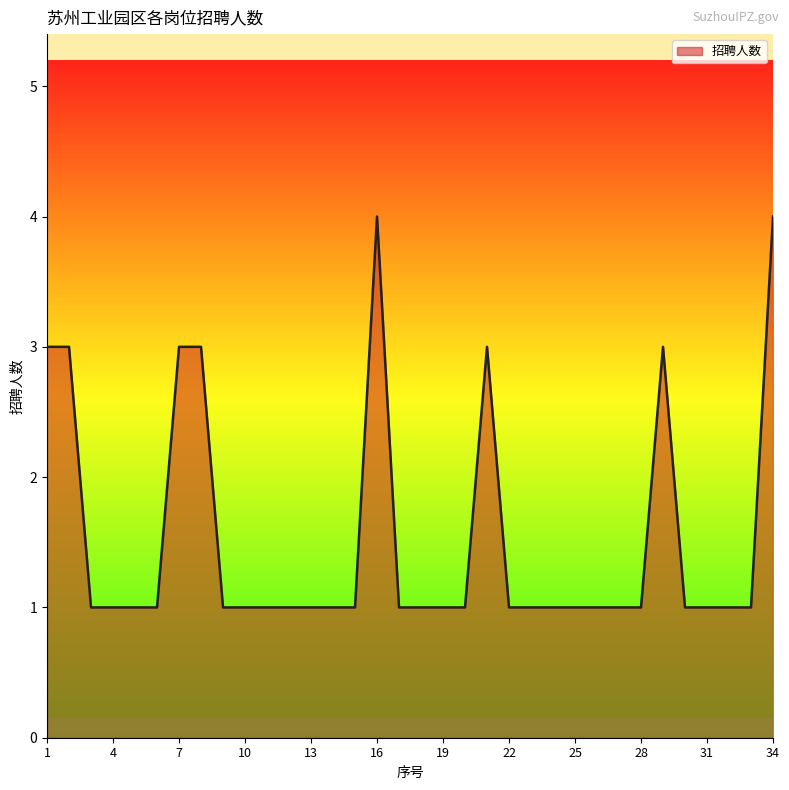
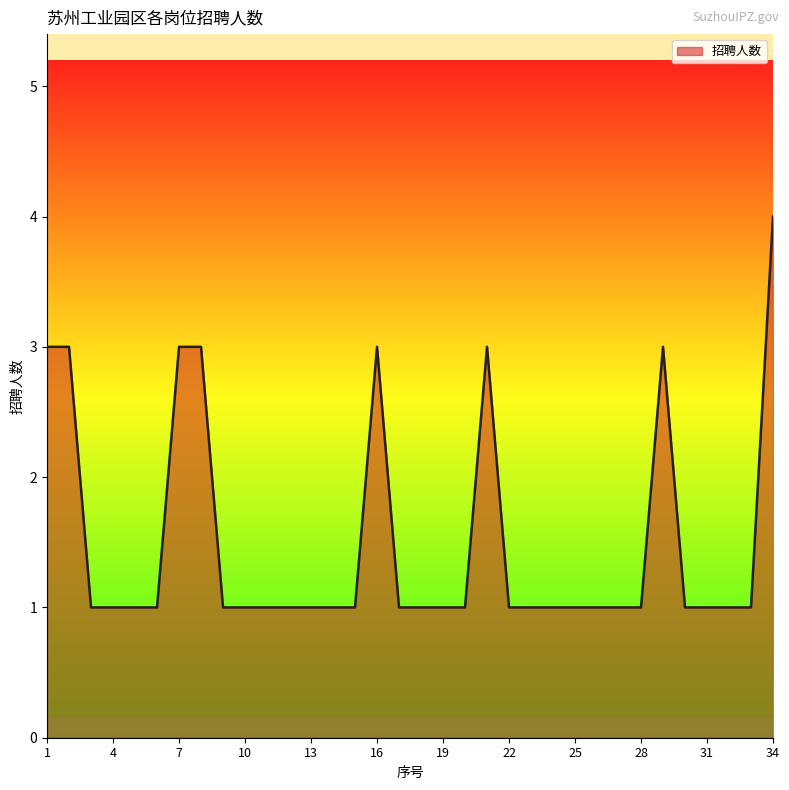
  {
    "1": 3,
    "4": 1,
    "7": 3,
    "10": 1,
    "13": 1,
-   "16": 4,
+   "16": 3,
    "19": 1,
    "22": 1,
    "25": 1,
    "28": 1,
    "31": 1,
    "34": 4
  }
